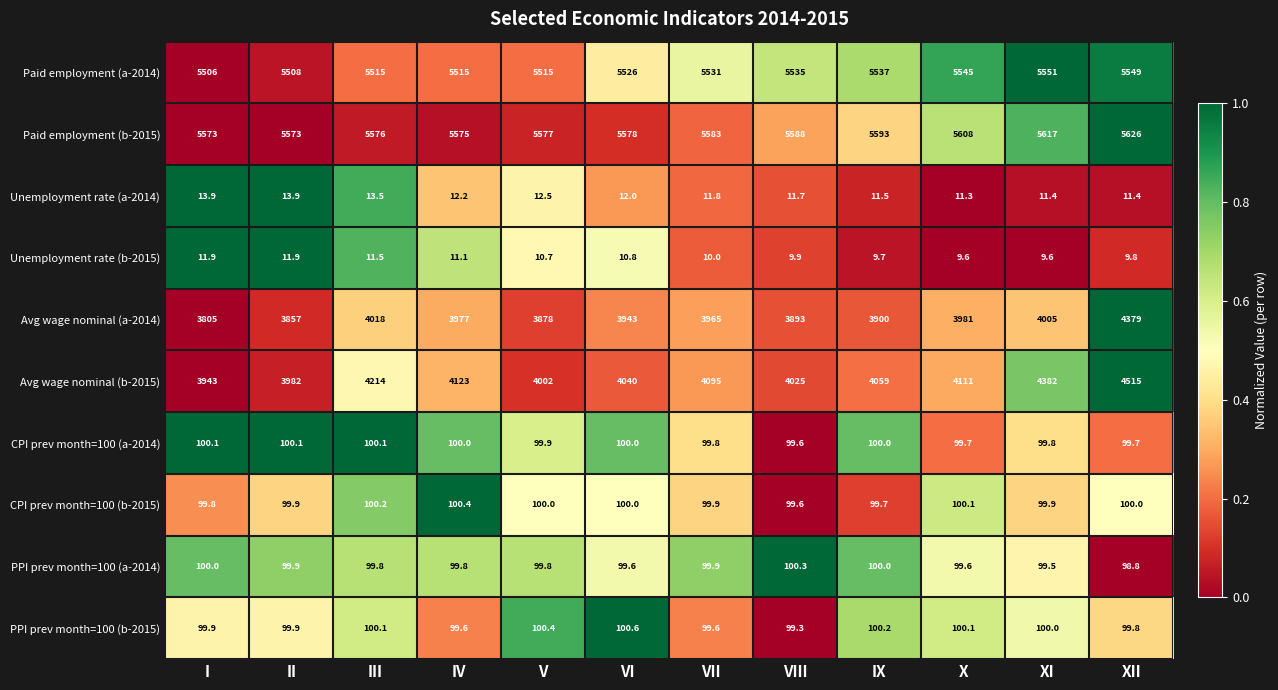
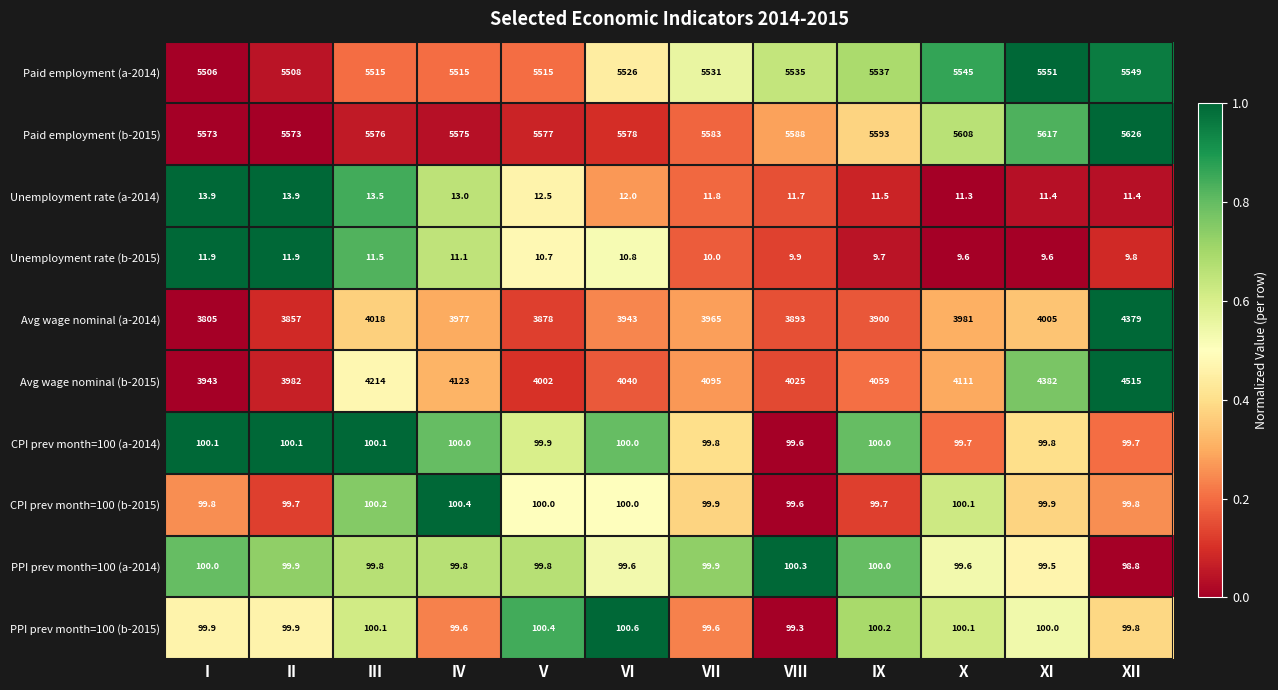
  {
    "Paid employment (a-2014)": {
      "I": 5506,
      "II": 5508,
      "III": 5515,
      "IV": 5515,
      "V": 5515,
      "VI": 5526,
      "VII": 5531,
      "VIII": 5535,
      "IX": 5537,
      "X": 5545,
      "XI": 5551,
      "XII": 5549
    },
    "Paid employment (b-2015)": {
      "I": 5573,
      "II": 5573,
      "III": 5576,
      "IV": 5575,
      "V": 5577,
      "VI": 5578,
      "VII": 5583,
      "VIII": 5588,
      "IX": 5593,
      "X": 5608,
      "XI": 5617,
      "XII": 5626
    },
    "Unemployment rate (a-2014)": {
      "I": 13.9,
      "II": 13.9,
      "III": 13.5,
-     "IV": 12.2,
+     "IV": 13.0,
      "V": 12.5,
      "VI": 12.0,
      "VII": 11.8,
      "VIII": 11.7,
      "IX": 11.5,
      "X": 11.3,
      "XI": 11.4,
      "XII": 11.4
    },
    "Unemployment rate (b-2015)": {
      "I": 11.9,
      "II": 11.9,
      "III": 11.5,
      "IV": 11.1,
      "V": 10.7,
      "VI": 10.8,
      "VII": 10.0,
      "VIII": 9.9,
      "IX": 9.7,
      "X": 9.6,
      "XI": 9.6,
      "XII": 9.8
    },
    "Avg wage nominal (a-2014)": {
      "I": 3805,
      "II": 3857,
      "III": 4018,
      "IV": 3977,
      "V": 3878,
      "VI": 3943,
      "VII": 3965,
      "VIII": 3893,
      "IX": 3900,
      "X": 3981,
      "XI": 4005,
      "XII": 4379
    },
    "Avg wage nominal (b-2015)": {
      "I": 3943,
      "II": 3982,
      "III": 4214,
      "IV": 4123,
      "V": 4002,
      "VI": 4040,
      "VII": 4095,
      "VIII": 4025,
      "IX": 4059,
      "X": 4111,
      "XI": 4382,
      "XII": 4515
    },
    "CPI prev month=100 (a-2014)": {
      "I": 100.1,
      "II": 100.1,
      "III": 100.1,
      "IV": 100.0,
      "V": 99.9,
      "VI": 100.0,
      "VII": 99.8,
      "VIII": 99.6,
      "IX": 100.0,
      "X": 99.7,
      "XI": 99.8,
      "XII": 99.7
    },
    "CPI prev month=100 (b-2015)": {
      "I": 99.8,
-     "II": 99.9,
+     "II": 99.7,
      "III": 100.2,
      "IV": 100.4,
      "V": 100.0,
      "VI": 100.0,
      "VII": 99.9,
      "VIII": 99.6,
      "IX": 99.7,
      "X": 100.1,
      "XI": 99.9,
-     "XII": 100.0
+     "XII": 99.8
    },
    "PPI prev month=100 (a-2014)": {
      "I": 100.0,
      "II": 99.9,
      "III": 99.8,
      "IV": 99.8,
      "V": 99.8,
      "VI": 99.6,
      "VII": 99.9,
      "VIII": 100.3,
      "IX": 100.0,
      "X": 99.6,
      "XI": 99.5,
      "XII": 98.8
    },
    "PPI prev month=100 (b-2015)": {
      "I": 99.9,
      "II": 99.9,
      "III": 100.1,
      "IV": 99.6,
      "V": 100.4,
      "VI": 100.6,
      "VII": 99.6,
      "VIII": 99.3,
      "IX": 100.2,
      "X": 100.1,
      "XI": 100.0,
      "XII": 99.8
    }
  }
